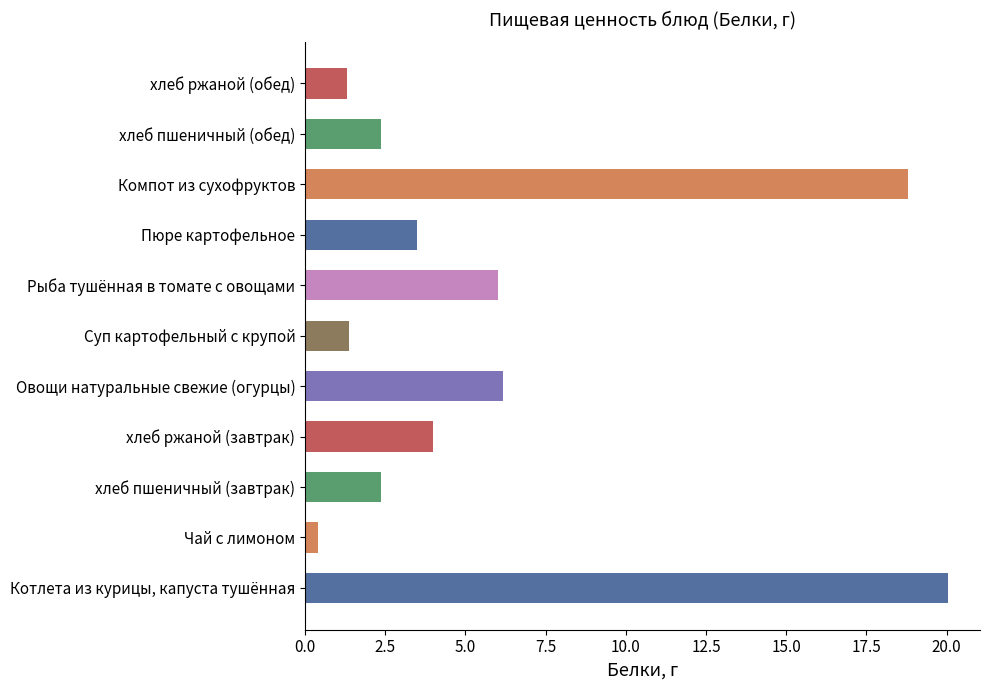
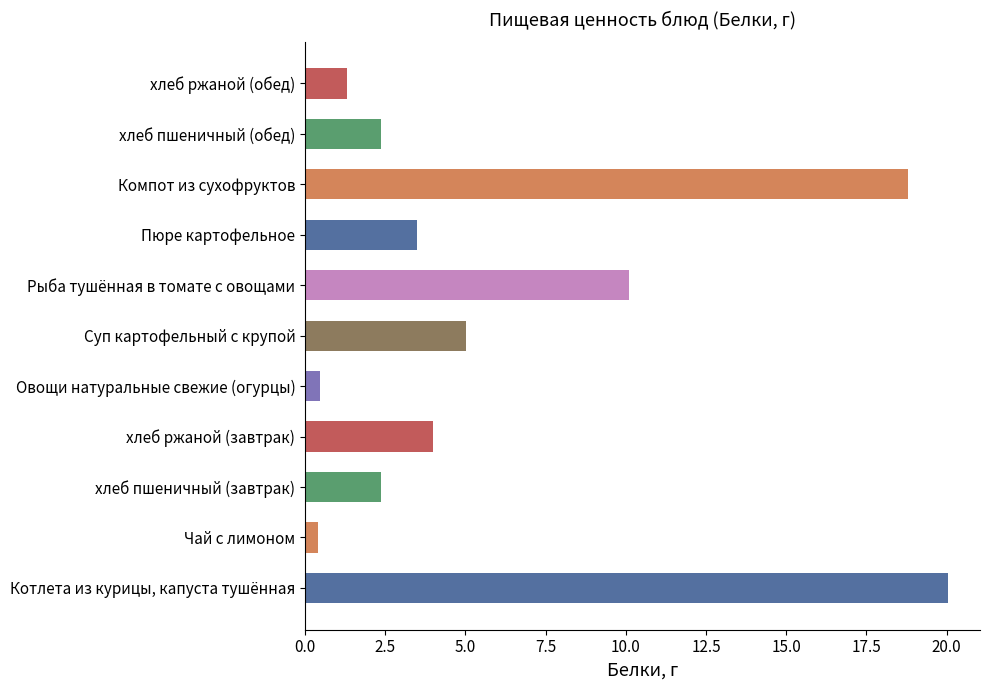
  {
    "хлеб ржаной (обед)": 1.3,
    "хлеб пшеничный (обед)": 2.4,
    "Компот из сухофруктов": 18.8,
    "Пюре картофельное": 3.5,
-   "Рыба тушённая в томате с овощами": 6.0,
-   "Суп картофельный с крупой": 1.4,
-   "Овощи натуральные свежие (огурцы)": 6.2,
+   "Рыба тушённая в томате с овощами": 10.1,
+   "Суп картофельный с крупой": 5.0,
+   "Овощи натуральные свежие (огурцы)": 0.5,
    "хлеб ржаной (завтрак)": 4.0,
    "хлеб пшеничный (завтрак)": 2.4,
    "Чай с лимоном": 0.4,
    "Котлета из курицы, капуста тушённая": 20.0
  }
